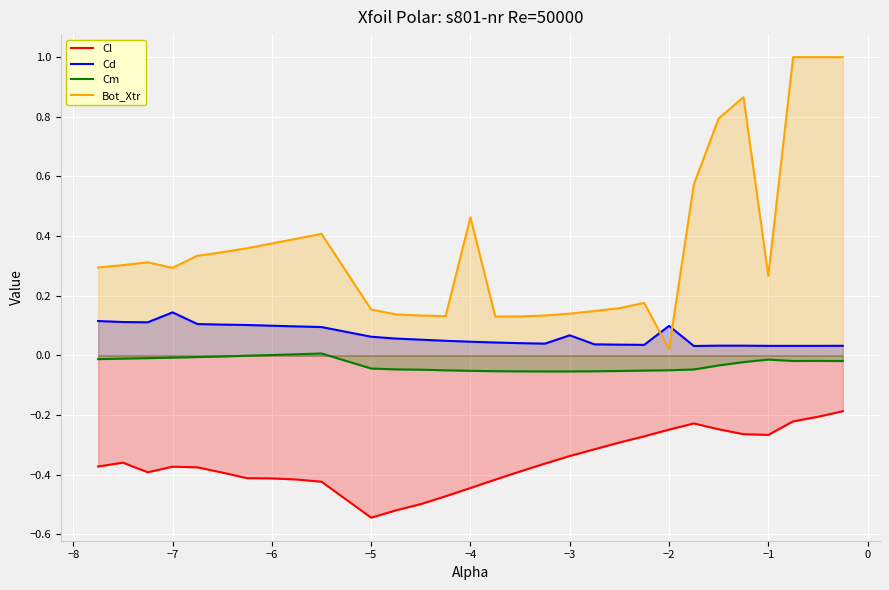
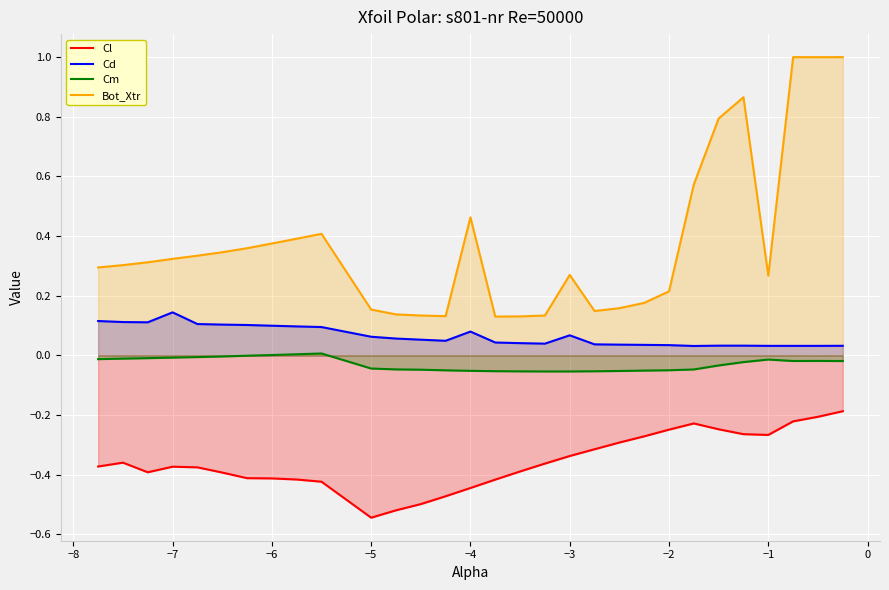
  {
    "Cd": {
      "−7": 0.14,
      "−6": 0.10,
      "−5": 0.06,
-     "−4": 0.05,
+     "−4": 0.08,
      "−3": 0.07,
-     "−2": 0.10,
+     "−2": 0.03,
      "−1": 0.03
    },
    "Bot_Xtr": {
-     "−7": 0.29,
+     "−7": 0.32,
      "−6": 0.38,
      "−5": 0.15,
      "−4": 0.46,
-     "−3": 0.14,
-     "−2": 0.02,
+     "−3": 0.27,
+     "−2": 0.21,
      "−1": 0.27
    }
  }
